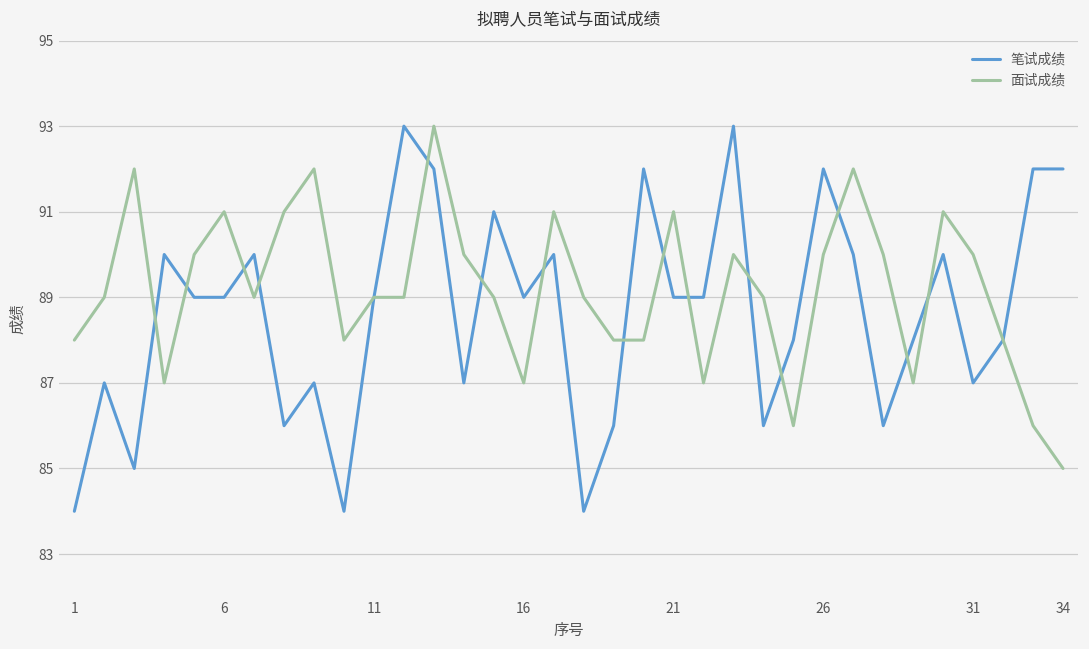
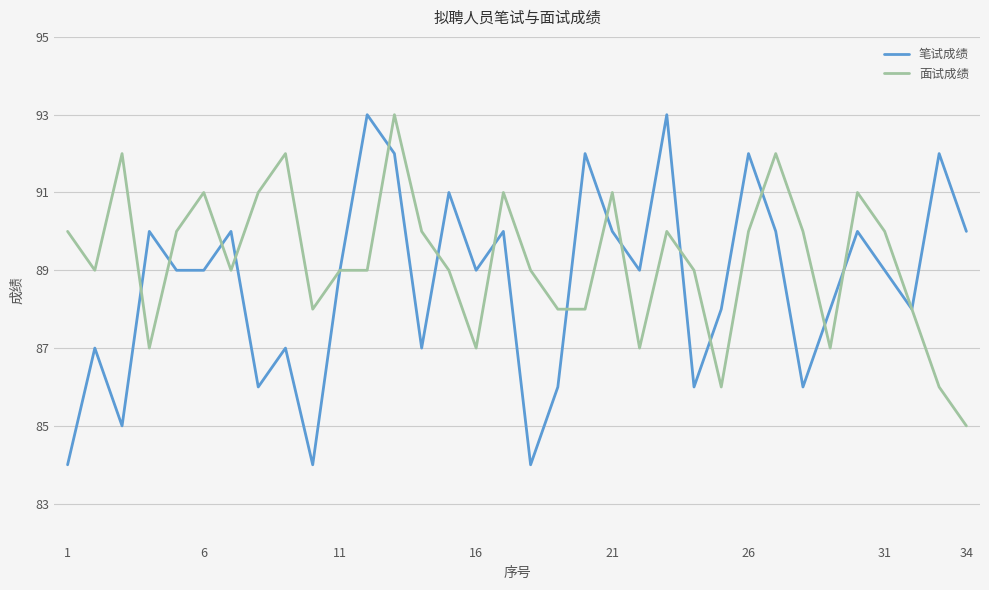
  {
    "笔试成绩": {
      "1": 84,
      "6": 89,
      "16": 89,
-     "21": 89,
+     "21": 90,
      "26": 92,
-     "31": 87,
-     "34": 92
+     "31": 89,
+     "34": 90
    },
    "面试成绩": {
-     "1": 88,
+     "1": 90,
      "6": 91,
      "16": 87,
      "21": 91,
      "26": 90,
      "31": 90,
      "34": 85
    }
  }
